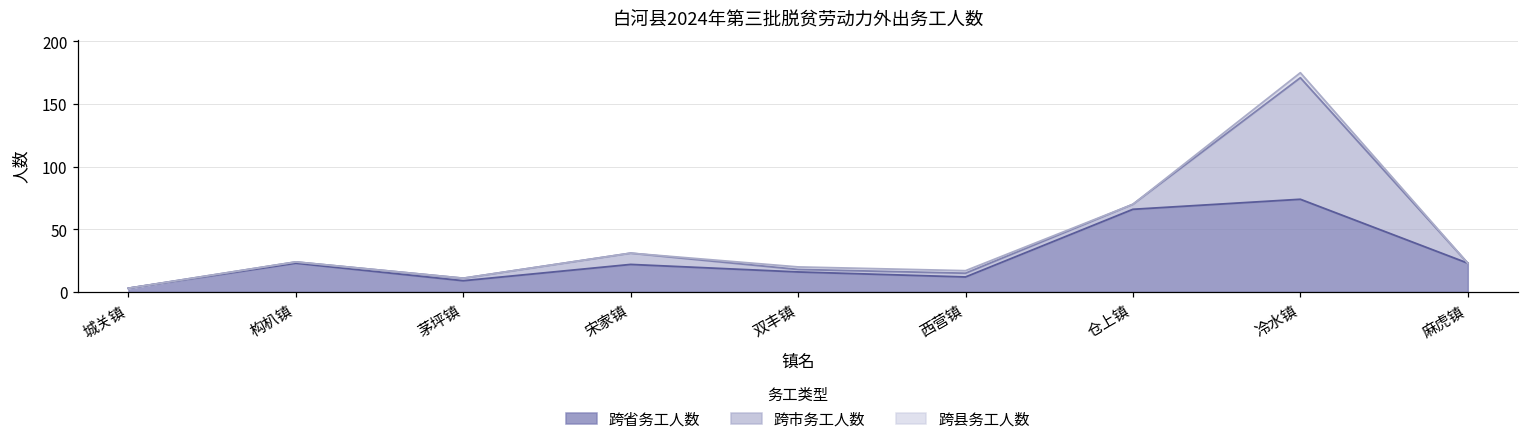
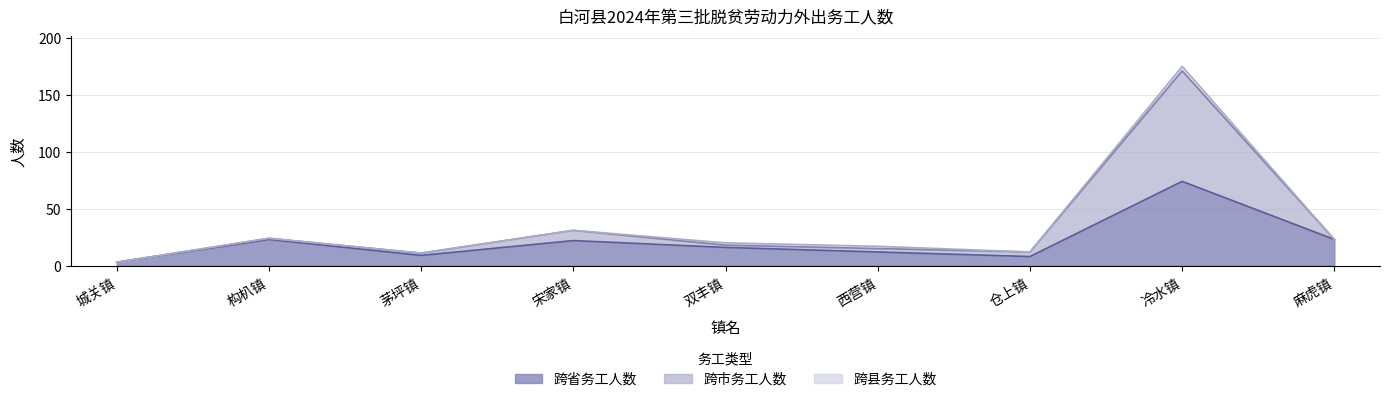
  {
    "跨省务工人数": {
      "宋家镇": 22,
      "西营镇": 12,
-     "仓上镇": 66,
+     "仓上镇": 8,
      "冷水镇": 74
    }
  }
